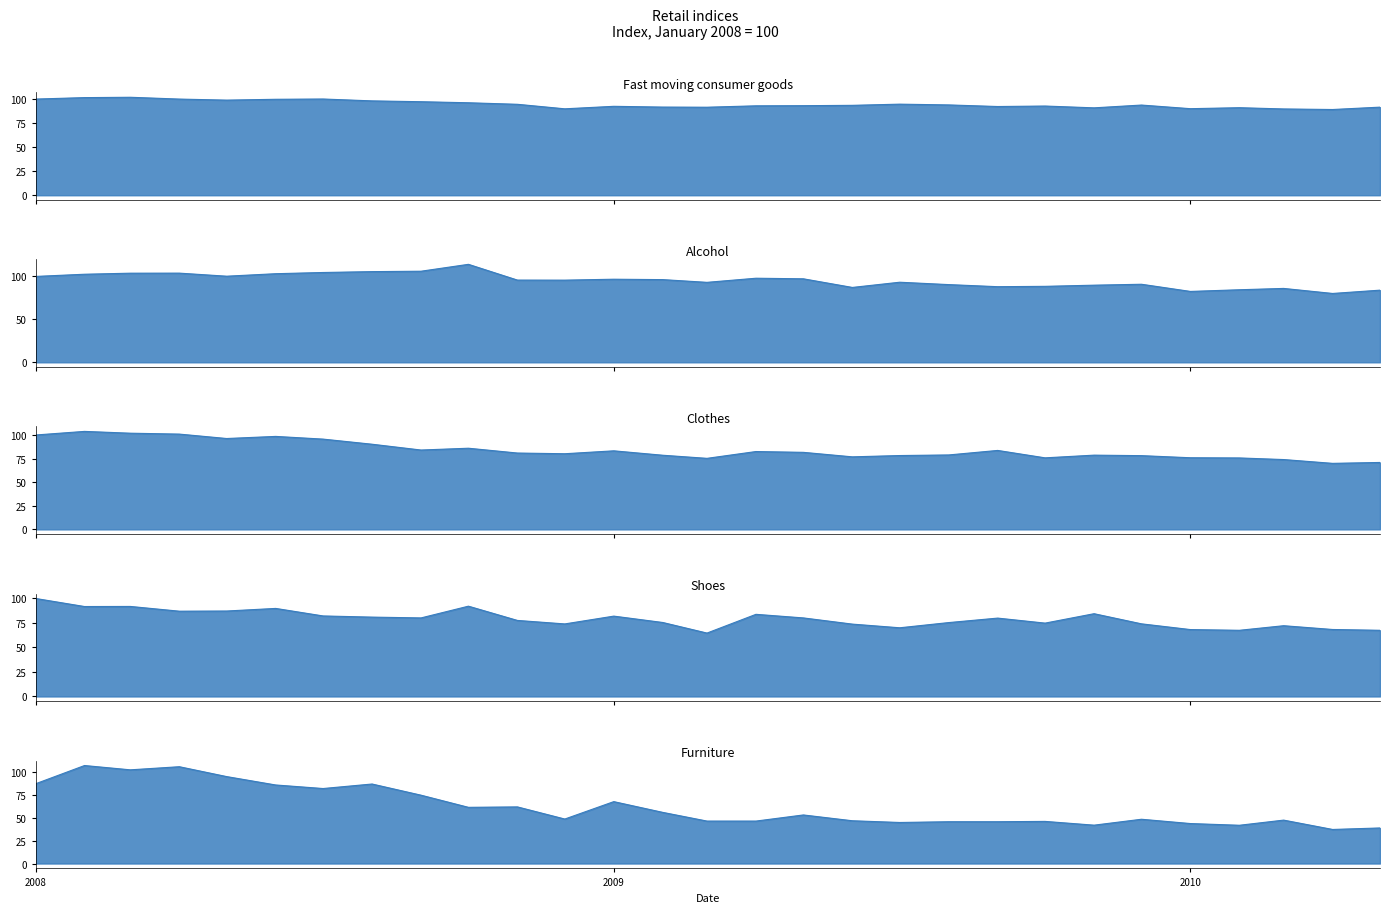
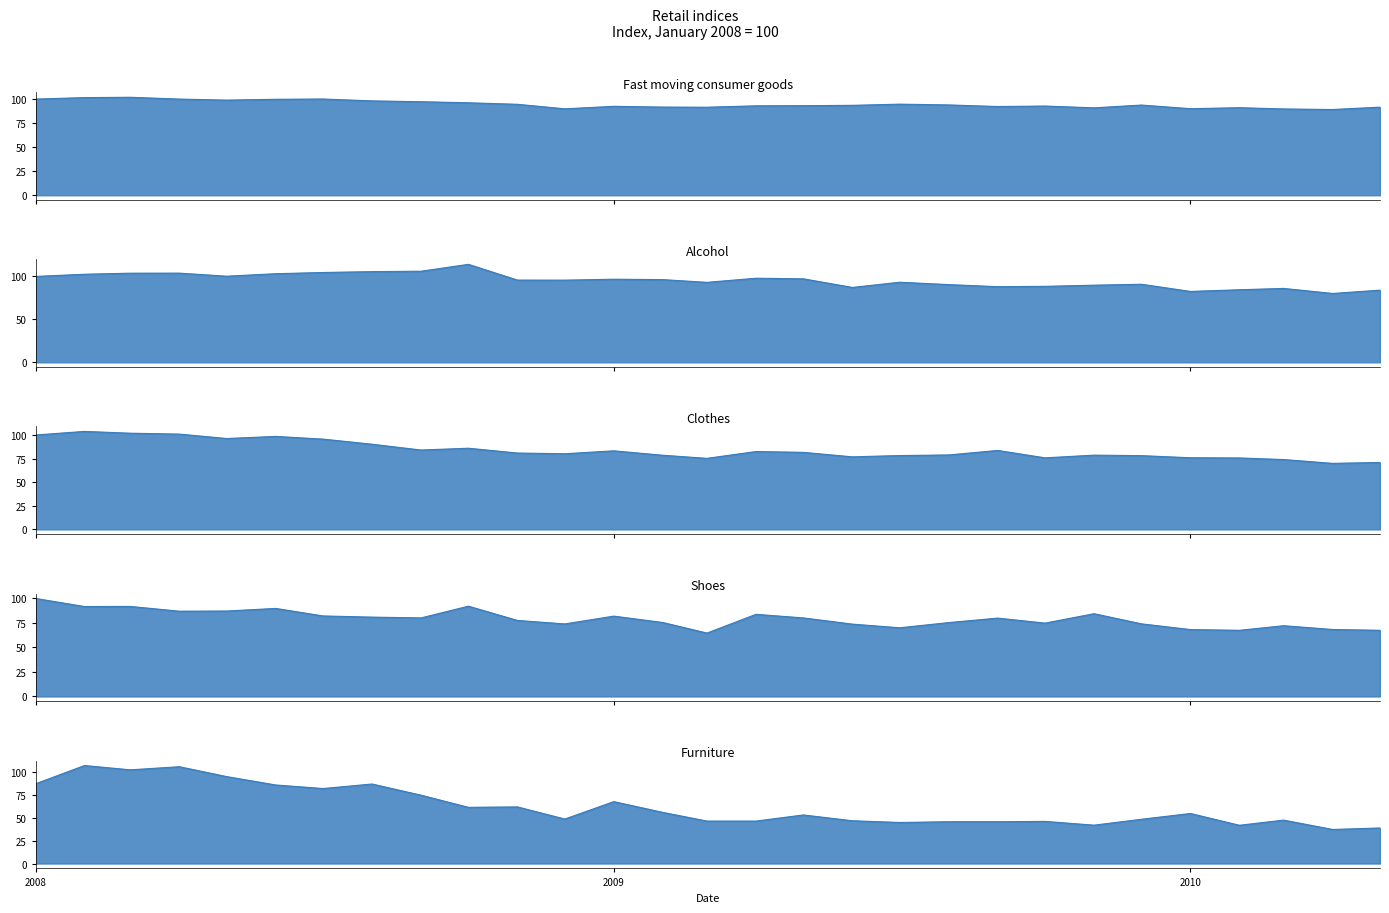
  {
    "Furniture": {
      "2008": 90,
      "2009": 70,
-     "2010": 40
+     "2010": 50
    }
  }
